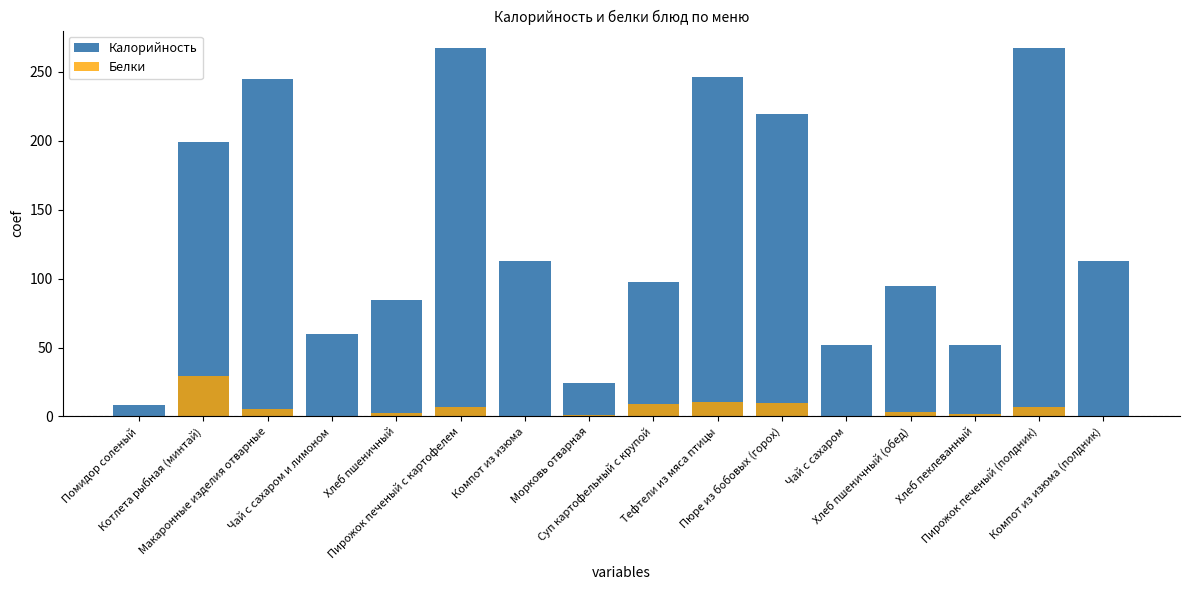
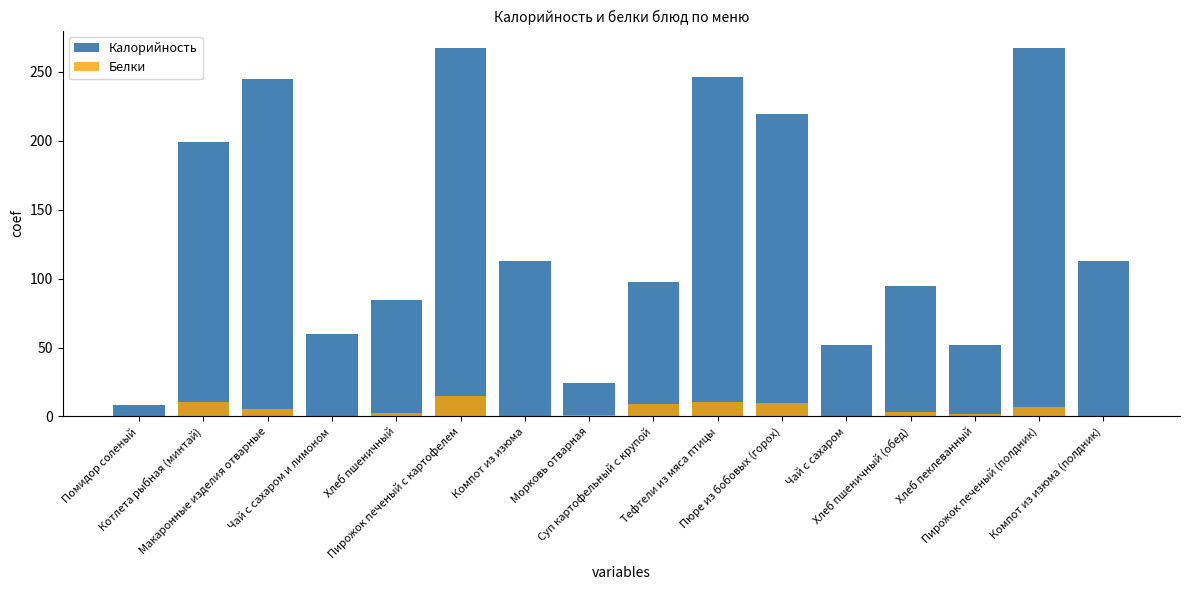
  {
    "Калорийность": {
      "Помидор соленый": 8,
      "Котлета рыбная (минтай)": 199,
      "Макаронные изделия отварные": 245,
      "Чай с сахаром и лимоном": 60,
      "Хлеб пшеничный": 84,
      "Пирожок печеный с картофелем": 268,
      "Компот из изюма": 113,
      "Морковь отварная": 24,
      "Суп картофельный с крупой": 98,
      "Тефтели из мяса птицы": 246,
      "Пюре из бобовых (горох)": 220,
      "Чай с сахаром": 52,
      "Хлеб пшеничный (обед)": 95,
      "Хлеб пеклеванный": 52,
      "Пирожок печеный (полдник)": 268,
      "Компот из изюма (полдник)": 113
    },
    "Белки": {
-     "Котлета рыбная (минтай)": 30,
-     "Пирожок печеный с картофелем": 7
+     "Котлета рыбная (минтай)": 10,
+     "Пирожок печеный с картофелем": 15
    }
  }
